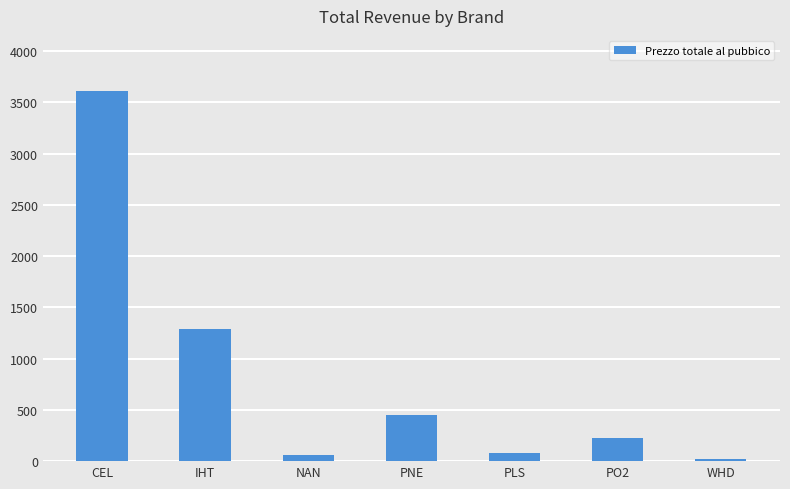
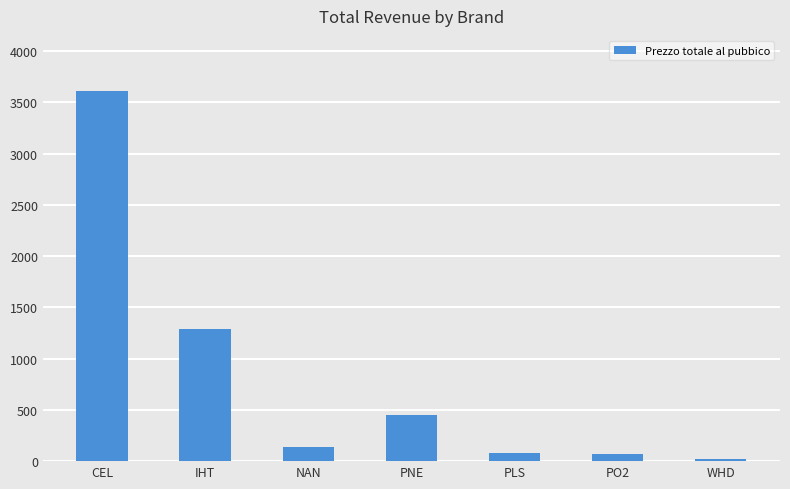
  {
    "CEL": 3610,
    "IHT": 1290,
-   "NAN": 60,
+   "NAN": 140,
    "PNE": 450,
    "PLS": 80,
-   "PO2": 220,
+   "PO2": 70,
    "WHD": 20
  }
